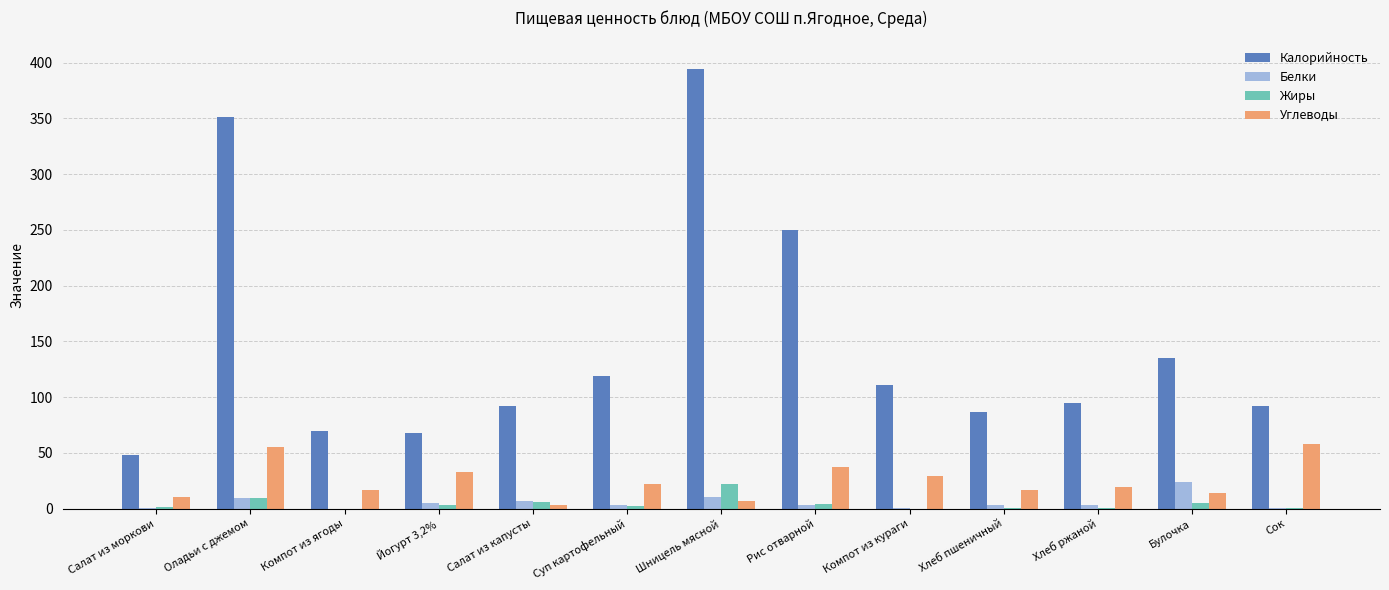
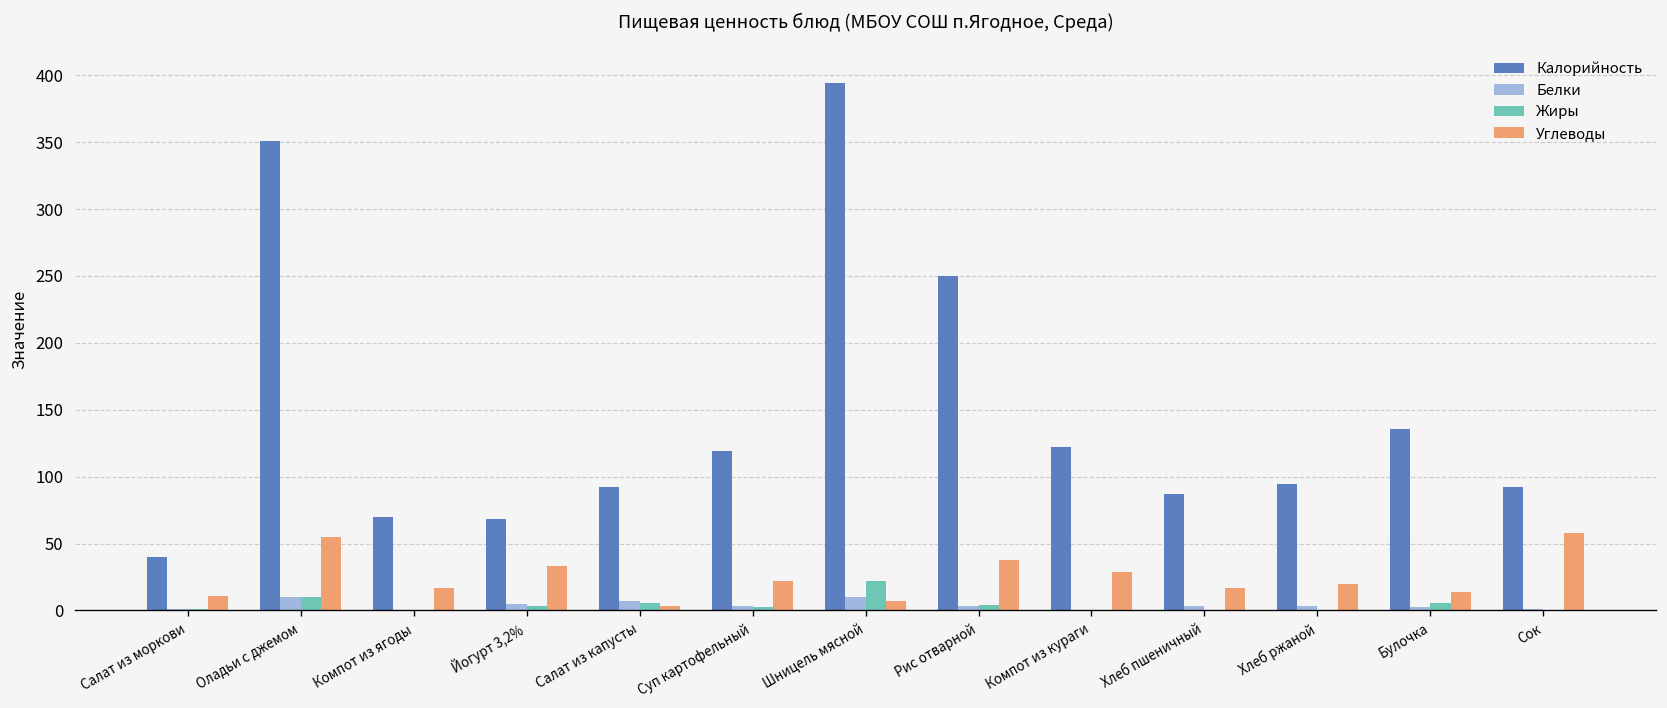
  {
    "Калорийность": {
-     "Салат из моркови": 48,
+     "Салат из моркови": 40,
      "Оладьи с джемом": 351,
      "Компот из ягоды": 70,
      "Йогурт 3,2%": 68,
      "Салат из капусты": 93,
      "Суп картофельный": 119,
      "Шницель мясной": 394,
      "Рис отварной": 250,
-     "Компот из кураги": 111,
+     "Компот из кураги": 122,
      "Хлеб пшеничный": 87,
      "Хлеб ржаной": 94,
      "Булочка": 135,
      "Сок": 92
    },
    "Белки": {
      "Оладьи с джемом": 10,
      "Компот из ягоды": 0,
      "Йогурт 3,2%": 5,
      "Салат из капусты": 7,
      "Суп картофельный": 3,
      "Шницель мясной": 10,
      "Рис отварной": 4,
      "Хлеб пшеничный": 3,
      "Хлеб ржаной": 3,
-     "Булочка": 24
+     "Булочка": 2
    },
    "Жиры": {
      "Оладьи с джемом": 10,
      "Йогурт 3,2%": 3,
      "Салат из капусты": 6,
      "Суп картофельный": 3,
      "Шницель мясной": 22,
      "Рис отварной": 4,
      "Компот из кураги": 0,
      "Булочка": 5
    },
    "Углеводы": {
      "Салат из моркови": 11,
      "Оладьи с джемом": 55,
      "Компот из ягоды": 17,
      "Йогурт 3,2%": 33,
      "Салат из капусты": 3,
      "Суп картофельный": 22,
      "Шницель мясной": 7,
      "Рис отварной": 38,
      "Компот из кураги": 29,
      "Хлеб пшеничный": 17,
      "Хлеб ржаной": 20,
      "Булочка": 14,
      "Сок": 58
    }
  }
